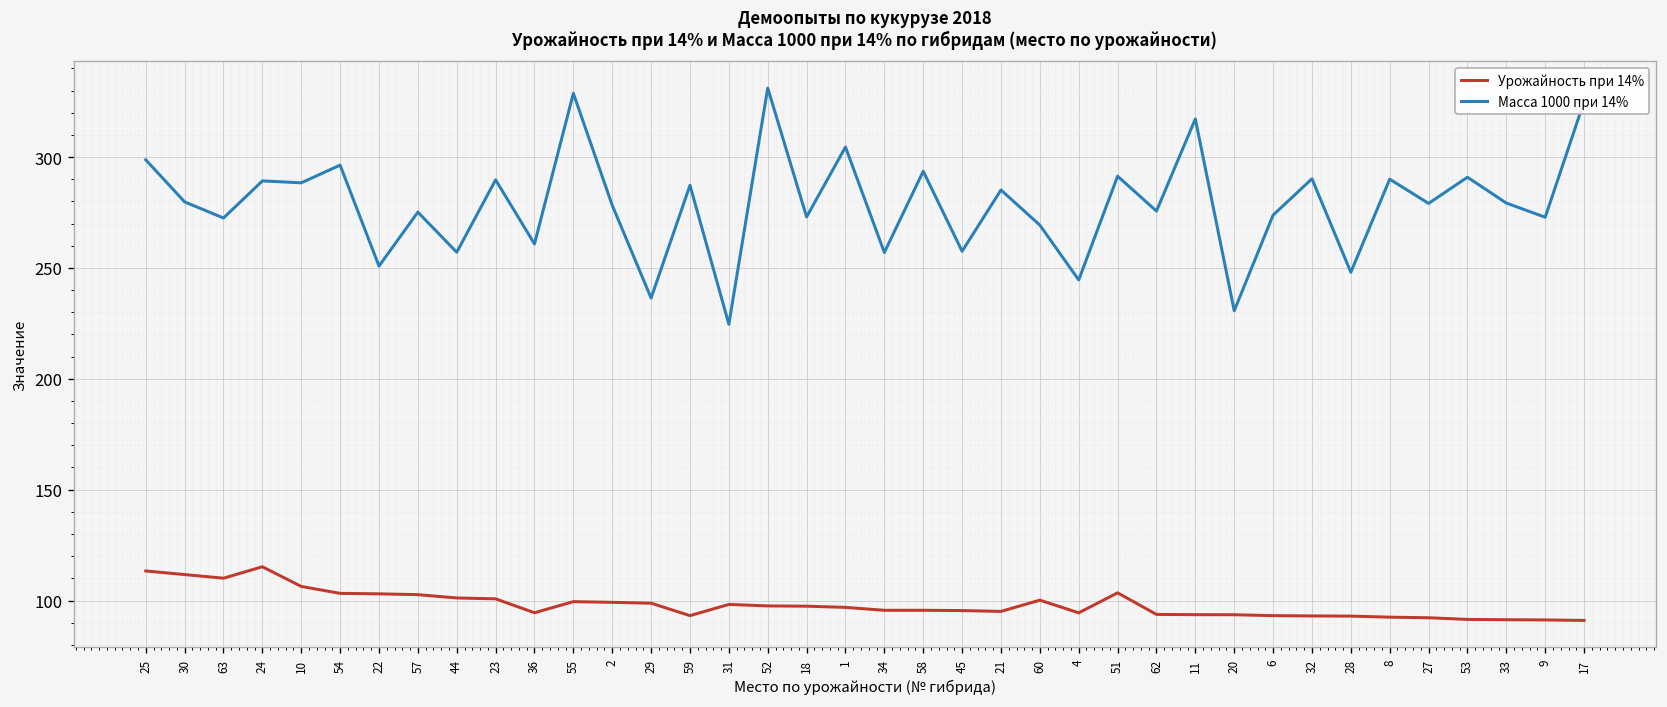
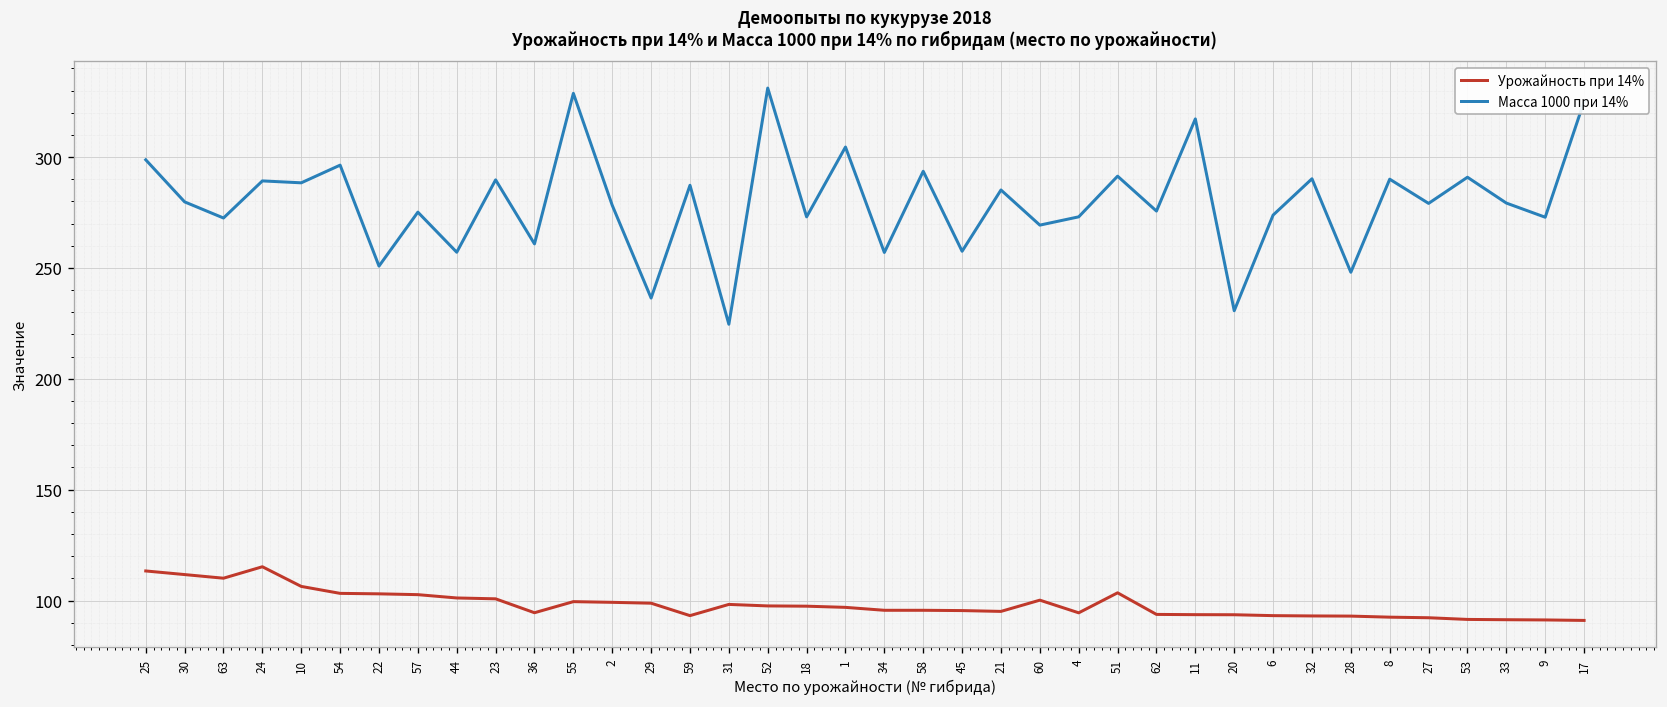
  {
    "Урожайность при 14%": {
      "25": 113,
      "30": 112,
      "63": 110,
      "24": 115,
      "10": 106,
      "54": 103,
      "22": 103,
      "57": 103,
      "44": 101,
      "23": 101,
      "36": 95,
      "55": 100,
      "2": 99,
      "29": 99,
      "59": 93,
      "31": 98,
      "52": 98,
      "18": 97,
      "1": 97,
      "34": 96,
      "58": 96,
      "45": 95,
      "21": 95,
      "60": 100,
      "4": 94,
      "51": 103,
      "62": 94,
      "11": 94,
      "20": 94,
      "6": 93,
      "32": 93,
      "28": 93,
      "8": 93,
      "27": 92,
      "53": 91,
      "33": 91,
      "9": 91,
      "17": 91
    },
    "Масса 1000 при 14%": {
      "25": 299,
      "30": 280,
      "63": 273,
      "24": 289,
      "10": 288,
      "54": 296,
      "22": 251,
      "57": 275,
      "44": 257,
      "23": 290,
      "36": 261,
      "55": 329,
      "2": 278,
      "29": 236,
      "59": 287,
      "31": 225,
      "52": 331,
      "18": 273,
      "1": 305,
      "34": 257,
      "58": 294,
      "45": 258,
      "21": 285,
      "60": 269,
-     "4": 245,
+     "4": 273,
      "51": 291,
      "62": 276,
      "11": 317,
      "20": 231,
      "6": 274,
      "32": 290,
      "28": 248,
      "8": 290,
      "27": 279,
      "53": 291,
      "33": 279,
      "9": 273
    }
  }
